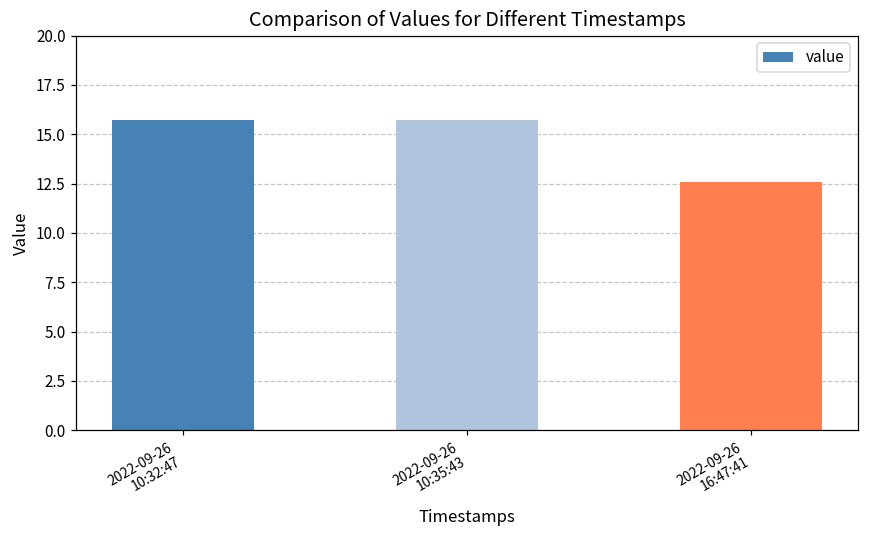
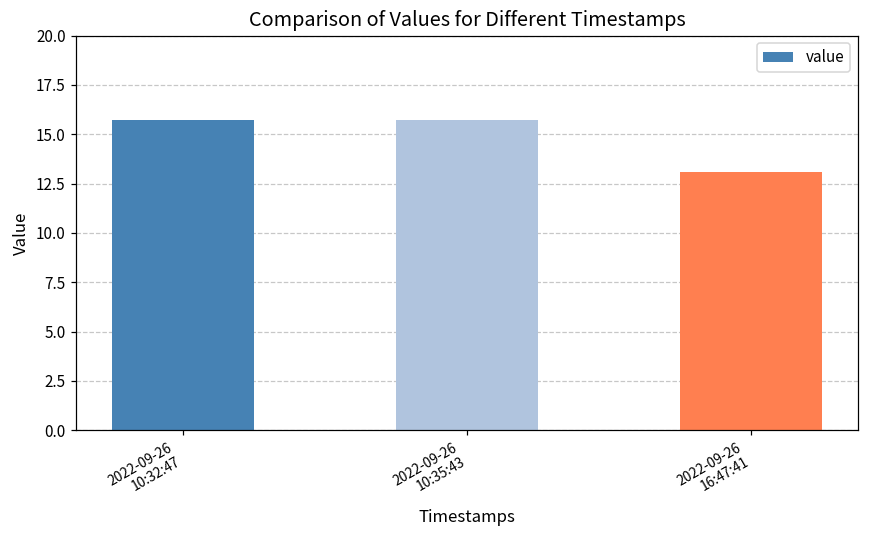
  {
    "2022-09-26 10:32:47": 15.7,
    "2022-09-26 10:35:43": 15.7,
-   "2022-09-26 16:47:41": 12.6
+   "2022-09-26 16:47:41": 13.1
  }
